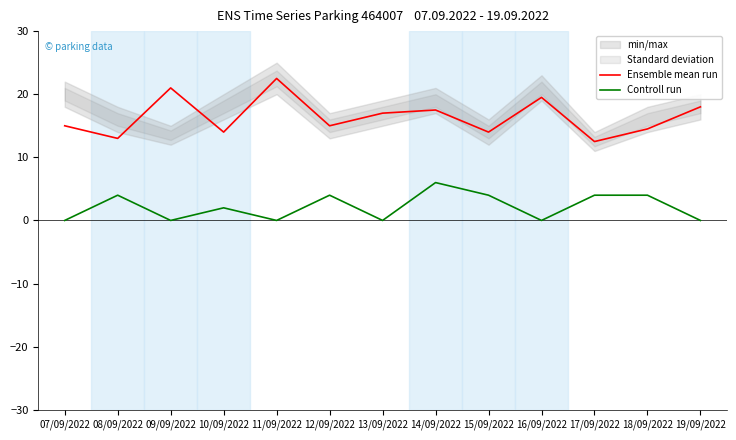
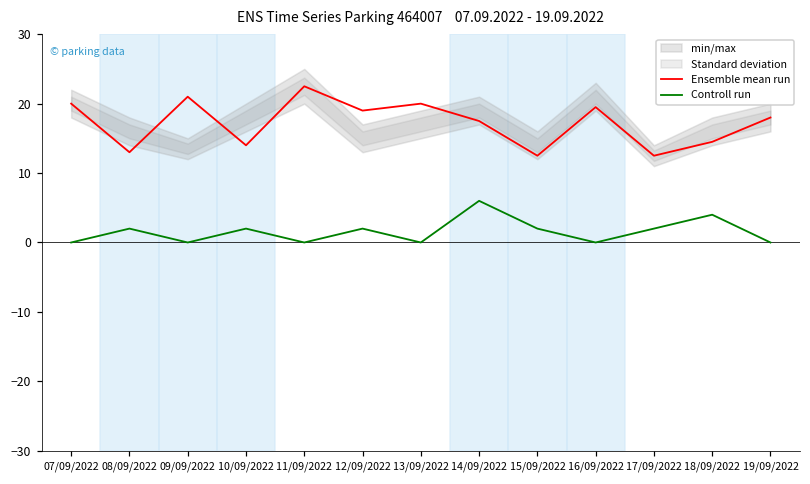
  {
    "Ensemble mean run": {
-     "07/09/2022": 15,
+     "07/09/2022": 20,
      "08/09/2022": 13,
      "09/09/2022": 21,
      "10/09/2022": 14,
      "11/09/2022": 23,
-     "12/09/2022": 15,
-     "13/09/2022": 17,
+     "12/09/2022": 19,
+     "13/09/2022": 20,
      "14/09/2022": 18,
-     "15/09/2022": 14,
+     "15/09/2022": 13,
      "16/09/2022": 20,
      "17/09/2022": 13,
      "18/09/2022": 15,
      "19/09/2022": 18
    },
    "Controll run": {
      "07/09/2022": 0,
-     "08/09/2022": 4,
+     "08/09/2022": 2,
      "09/09/2022": 0,
      "10/09/2022": 2,
      "11/09/2022": 0,
-     "12/09/2022": 4,
+     "12/09/2022": 2,
      "13/09/2022": 0,
      "14/09/2022": 6,
-     "15/09/2022": 4,
+     "15/09/2022": 2,
      "16/09/2022": 0,
-     "17/09/2022": 4,
+     "17/09/2022": 2,
      "18/09/2022": 4,
      "19/09/2022": 0
    }
  }
